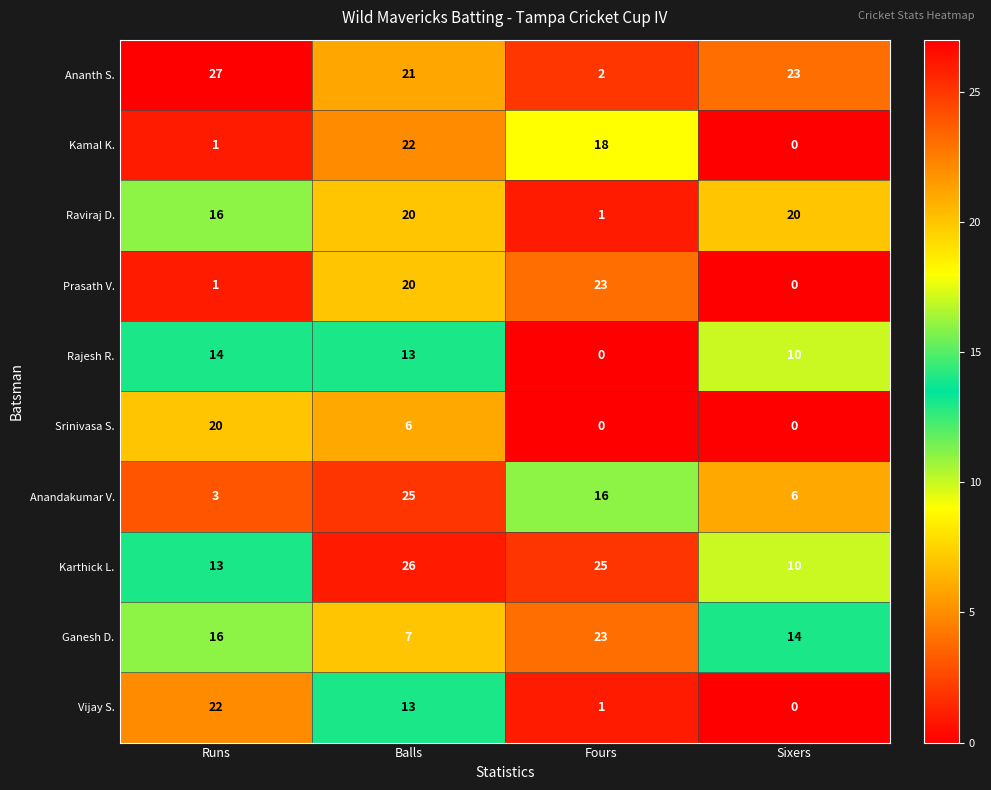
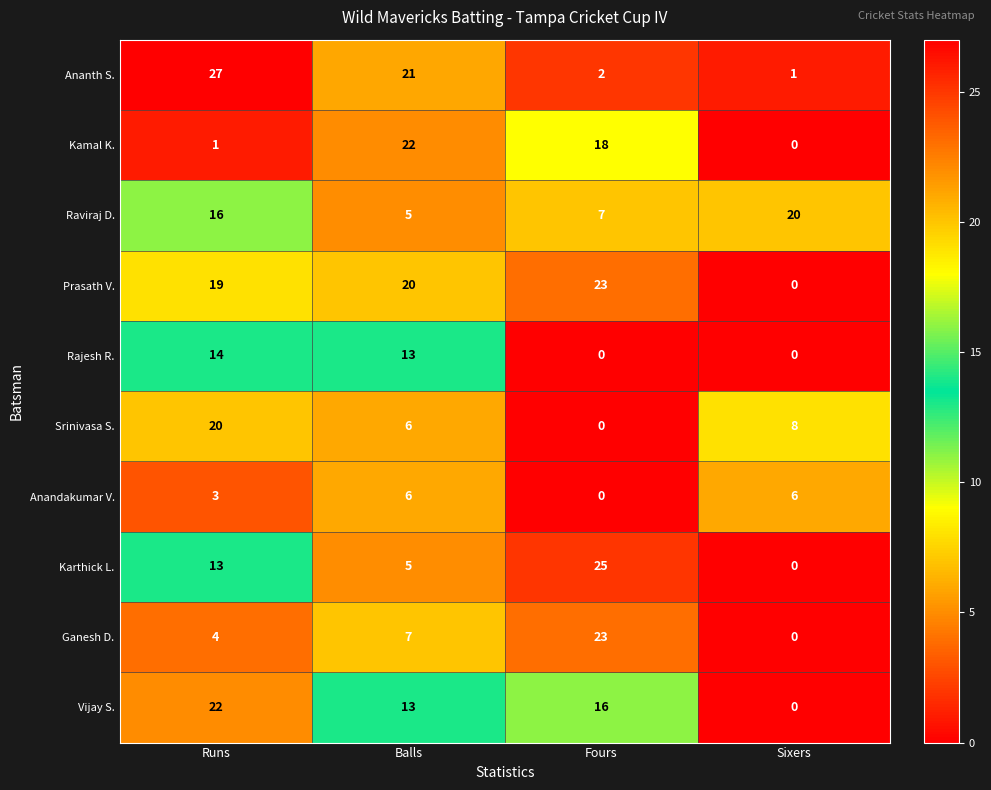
  {
    "Ananth S.": {
      "Runs": 27,
      "Balls": 21,
      "Fours": 2,
-     "Sixers": 23
+     "Sixers": 1
    },
    "Kamal K.": {
      "Runs": 1,
      "Balls": 22,
      "Fours": 18,
      "Sixers": 0
    },
    "Raviraj D.": {
      "Runs": 16,
-     "Balls": 20,
-     "Fours": 1,
+     "Balls": 5,
+     "Fours": 7,
      "Sixers": 20
    },
    "Prasath V.": {
-     "Runs": 1,
+     "Runs": 19,
      "Balls": 20,
      "Fours": 23,
      "Sixers": 0
    },
    "Rajesh R.": {
      "Runs": 14,
      "Balls": 13,
      "Fours": 0,
-     "Sixers": 10
+     "Sixers": 0
    },
    "Srinivasa S.": {
      "Runs": 20,
      "Balls": 6,
      "Fours": 0,
-     "Sixers": 0
+     "Sixers": 8
    },
    "Anandakumar V.": {
      "Runs": 3,
-     "Balls": 25,
-     "Fours": 16,
+     "Balls": 6,
+     "Fours": 0,
      "Sixers": 6
    },
    "Karthick L.": {
      "Runs": 13,
-     "Balls": 26,
+     "Balls": 5,
      "Fours": 25,
-     "Sixers": 10
+     "Sixers": 0
    },
    "Ganesh D.": {
-     "Runs": 16,
+     "Runs": 4,
      "Balls": 7,
      "Fours": 23,
-     "Sixers": 14
+     "Sixers": 0
    },
    "Vijay S.": {
      "Runs": 22,
      "Balls": 13,
-     "Fours": 1,
+     "Fours": 16,
      "Sixers": 0
    }
  }
